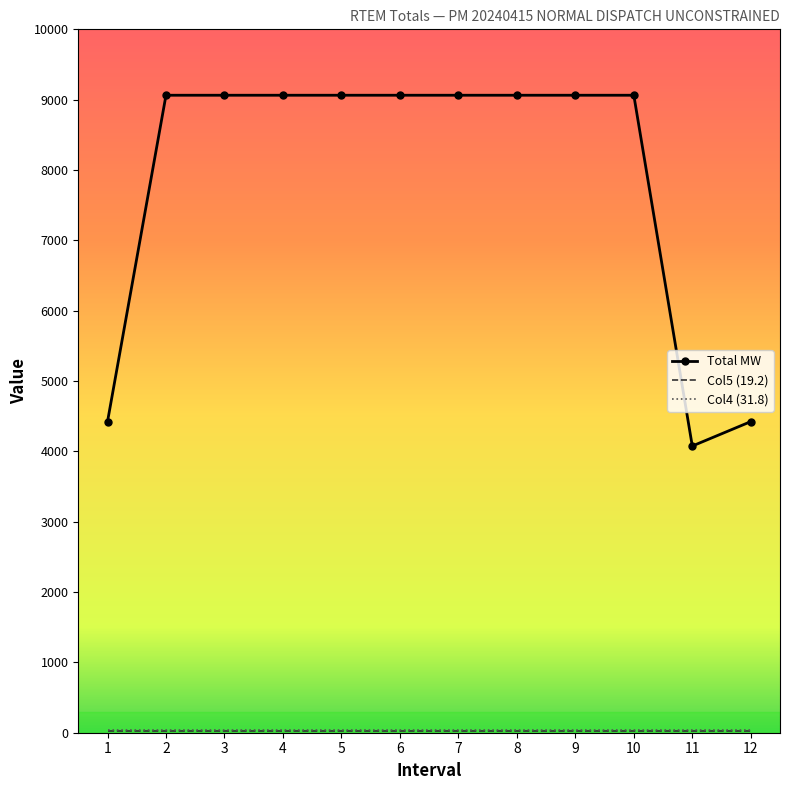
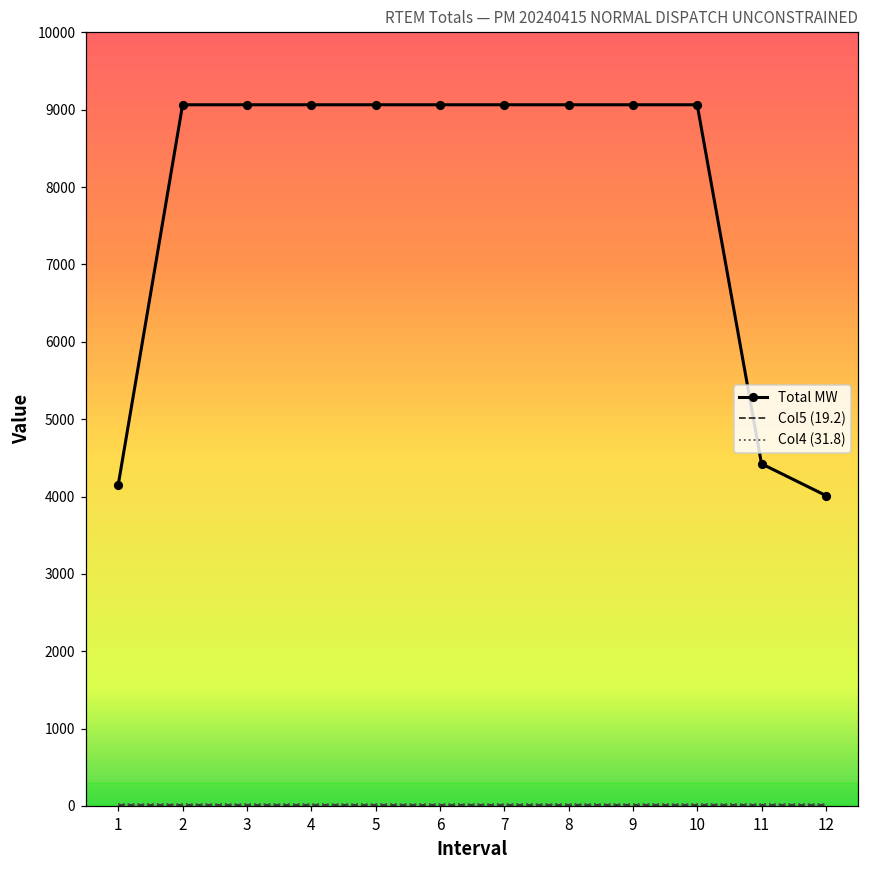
  {
    "Total MW": {
-     "1": 4400,
+     "1": 4200,
      "2": 9100,
      "3": 9100,
      "4": 9100,
      "5": 9100,
      "6": 9100,
      "7": 9100,
      "8": 9100,
      "9": 9100,
      "10": 9100,
-     "11": 4100,
-     "12": 4400
+     "11": 4400,
+     "12": 4000
    }
  }
